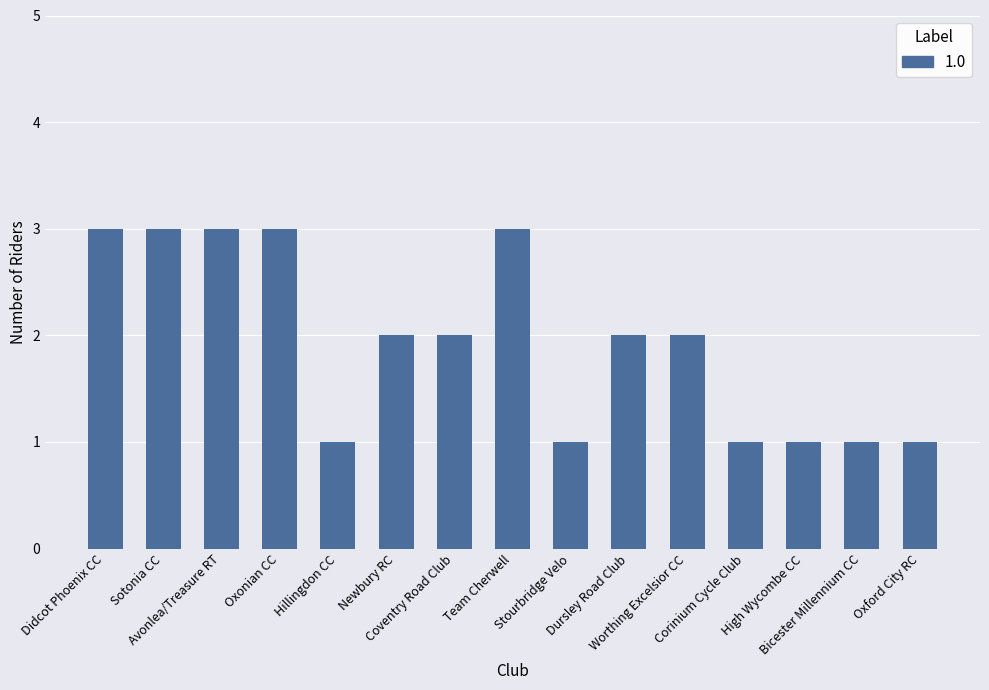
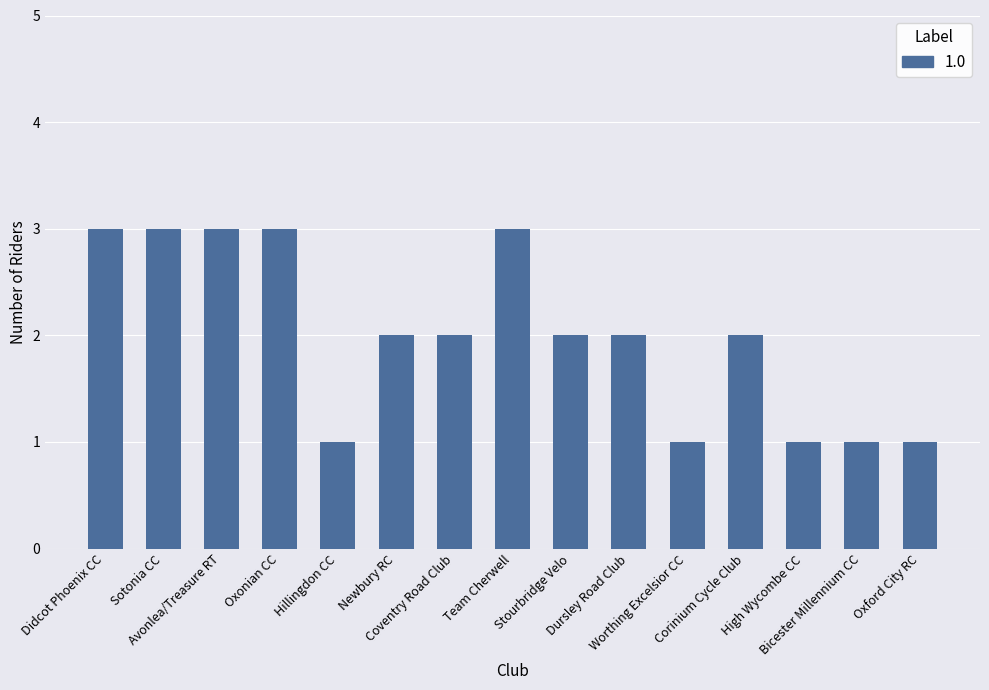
  {
    "Didcot Phoenix CC": 3,
    "Sotonia CC": 3,
    "Avonlea/Treasure RT": 3,
    "Oxonian CC": 3,
    "Hillingdon CC": 1,
    "Newbury RC": 2,
    "Coventry Road Club": 2,
    "Team Cherwell": 3,
-   "Stourbridge Velo": 1,
+   "Stourbridge Velo": 2,
    "Dursley Road Club": 2,
-   "Worthing Excelsior CC": 2,
-   "Corinium Cycle Club": 1,
+   "Worthing Excelsior CC": 1,
+   "Corinium Cycle Club": 2,
    "High Wycombe CC": 1,
    "Bicester Millennium CC": 1,
    "Oxford City RC": 1
  }
